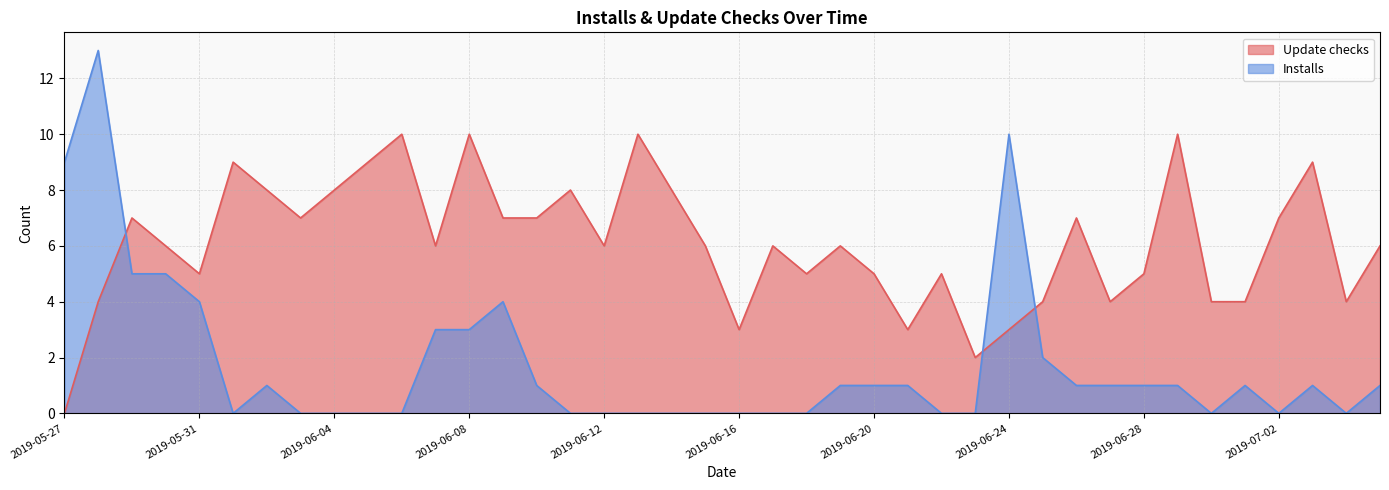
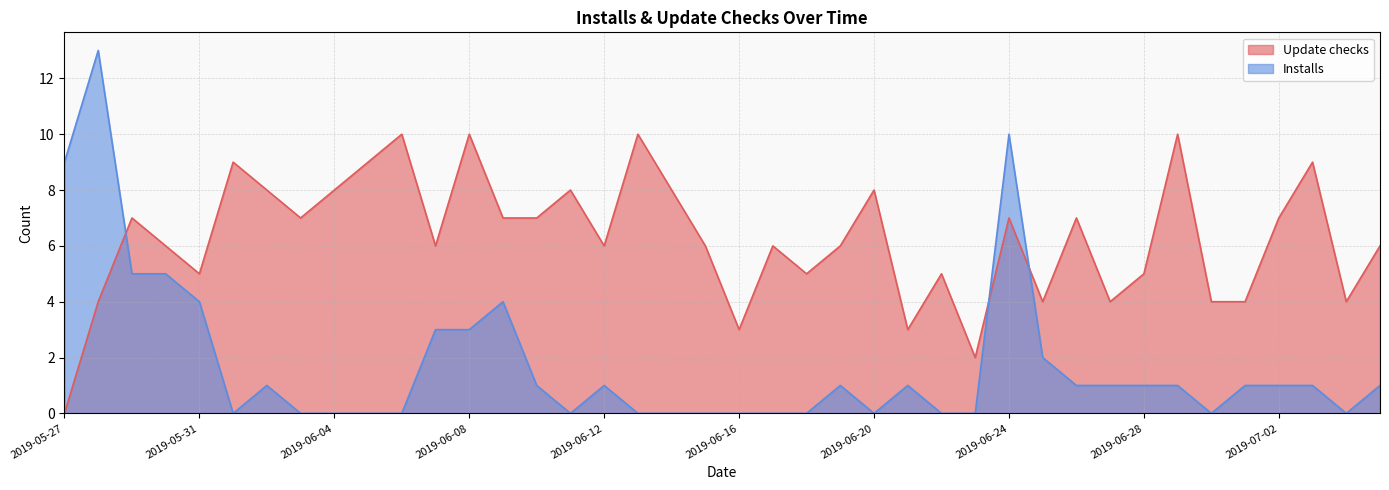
  {
    "Update checks": {
      "2019-05-27": 0,
      "2019-05-31": 5,
      "2019-06-04": 8,
      "2019-06-08": 10,
      "2019-06-12": 6,
      "2019-06-16": 3,
-     "2019-06-20": 5,
-     "2019-06-24": 3,
+     "2019-06-20": 8,
+     "2019-06-24": 7,
      "2019-06-28": 5,
      "2019-07-02": 7
    },
    "Installs": {
      "2019-05-27": 9,
      "2019-05-31": 4,
      "2019-06-04": 0,
      "2019-06-08": 3,
-     "2019-06-12": 0,
+     "2019-06-12": 1,
      "2019-06-16": 0,
-     "2019-06-20": 1,
+     "2019-06-20": 0,
      "2019-06-24": 10,
      "2019-06-28": 1,
-     "2019-07-02": 0
+     "2019-07-02": 1
    }
  }
